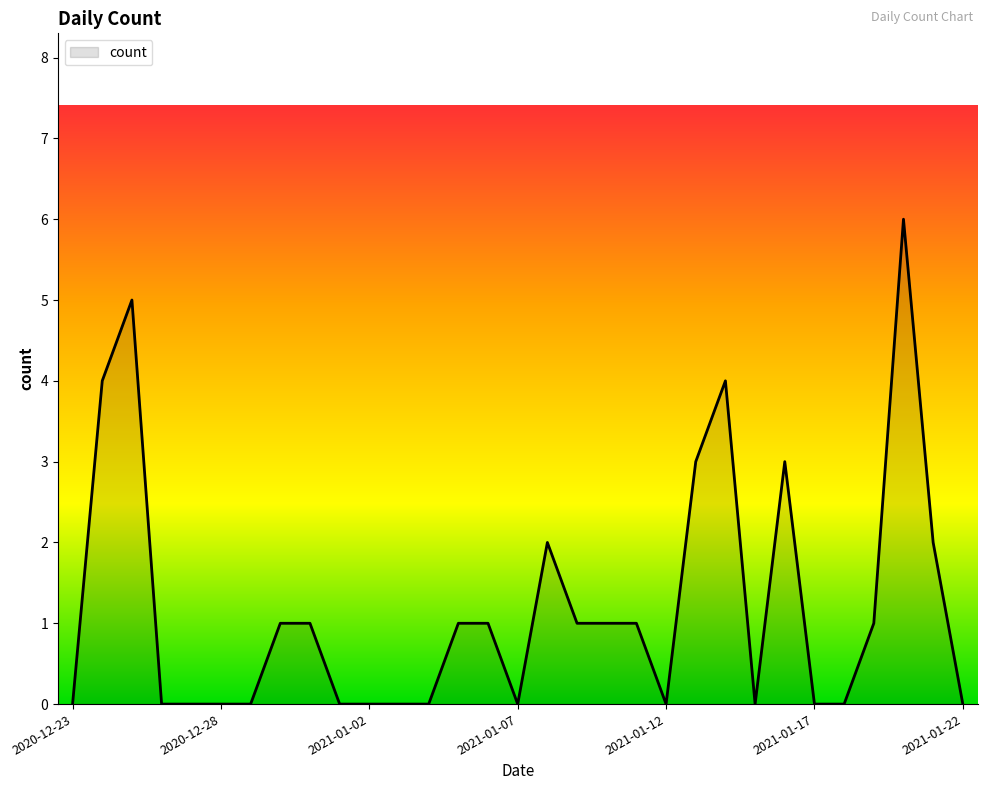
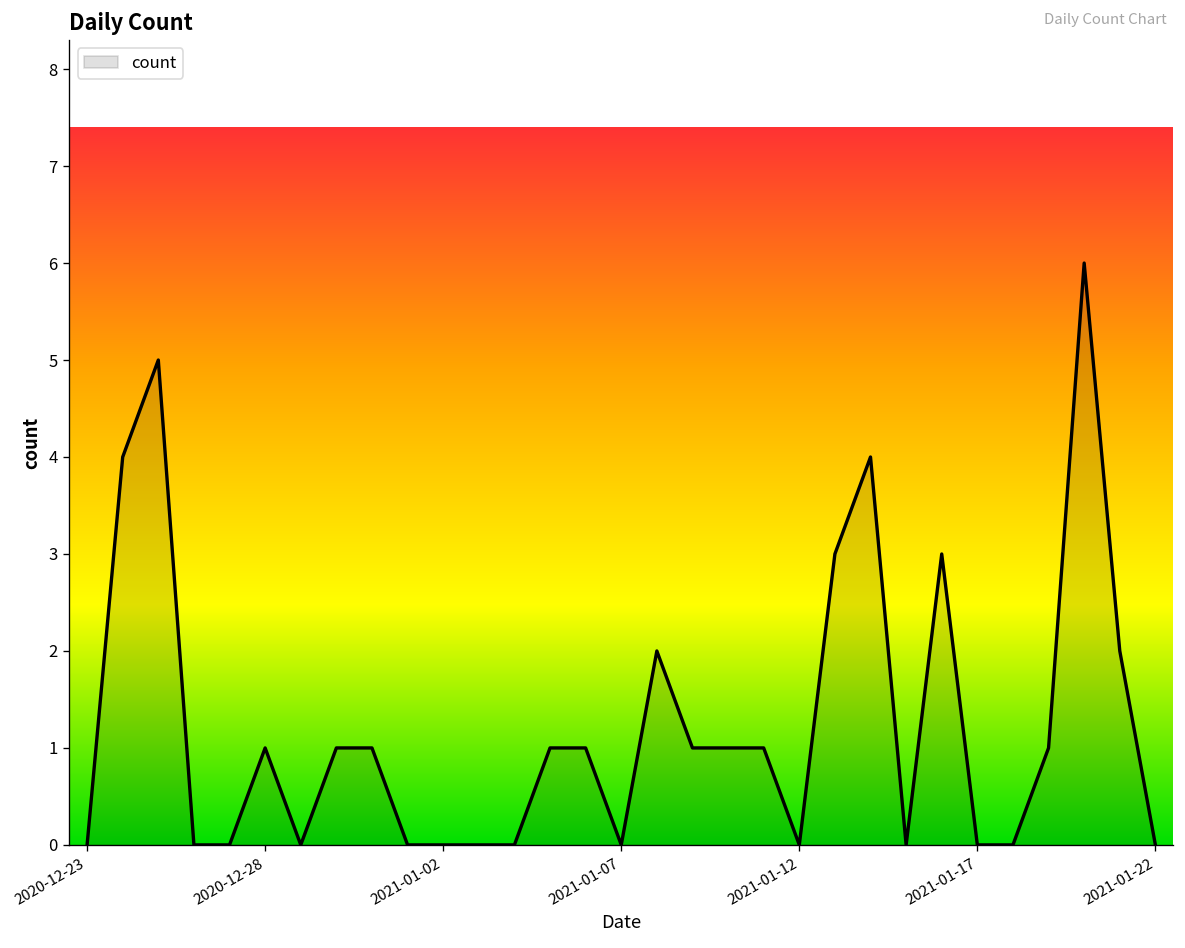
  {
    "2020-12-23": 0,
-   "2020-12-28": 0,
+   "2020-12-28": 1,
    "2021-01-02": 0,
    "2021-01-07": 0,
    "2021-01-12": 0,
    "2021-01-17": 0,
    "2021-01-22": 0
  }
